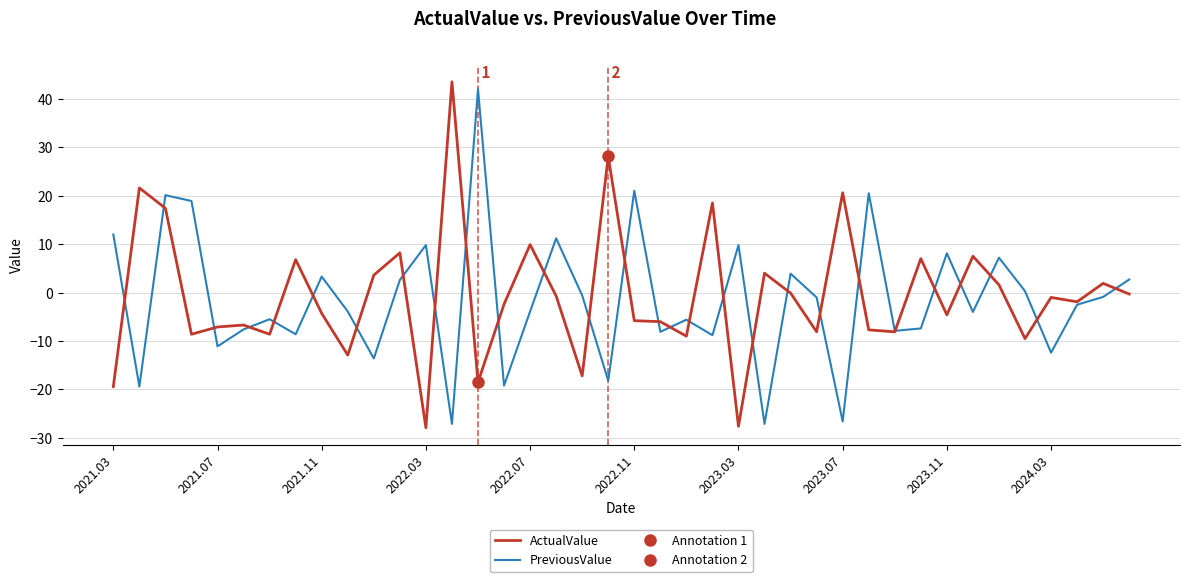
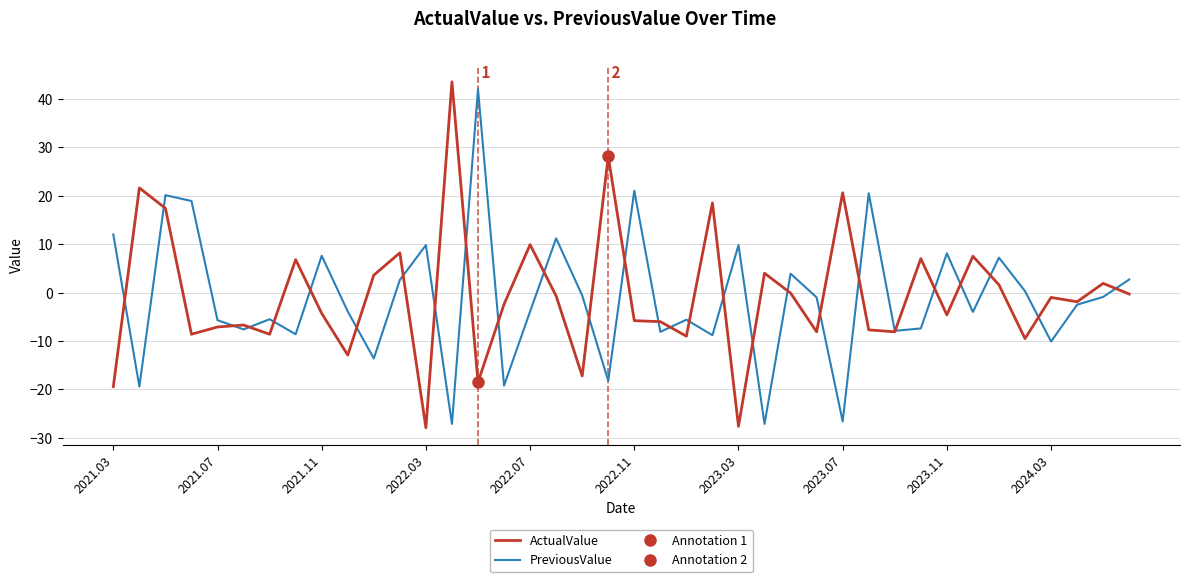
  {
    "PreviousValue": {
      "2021.03": 12,
-     "2021.07": -11,
-     "2021.11": 3,
+     "2021.07": -6,
+     "2021.11": 8,
      "2022.03": 10,
      "2022.07": -4,
      "2022.11": 21,
      "2023.03": 10,
      "2023.07": -27,
      "2023.11": 8,
-     "2024.03": -12
+     "2024.03": -10
    }
  }
